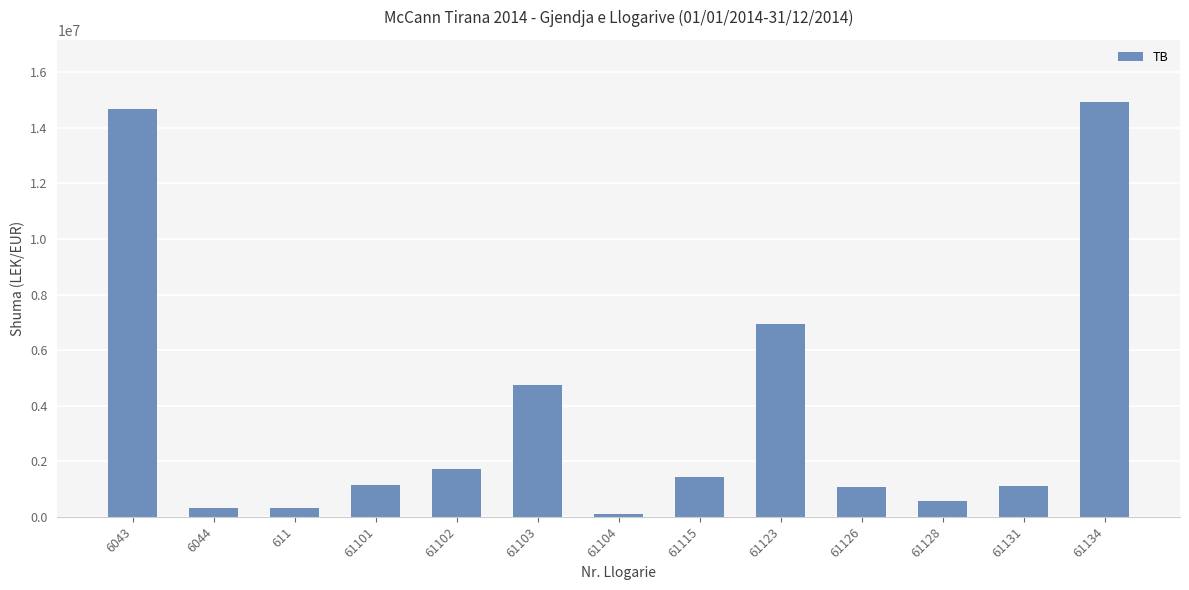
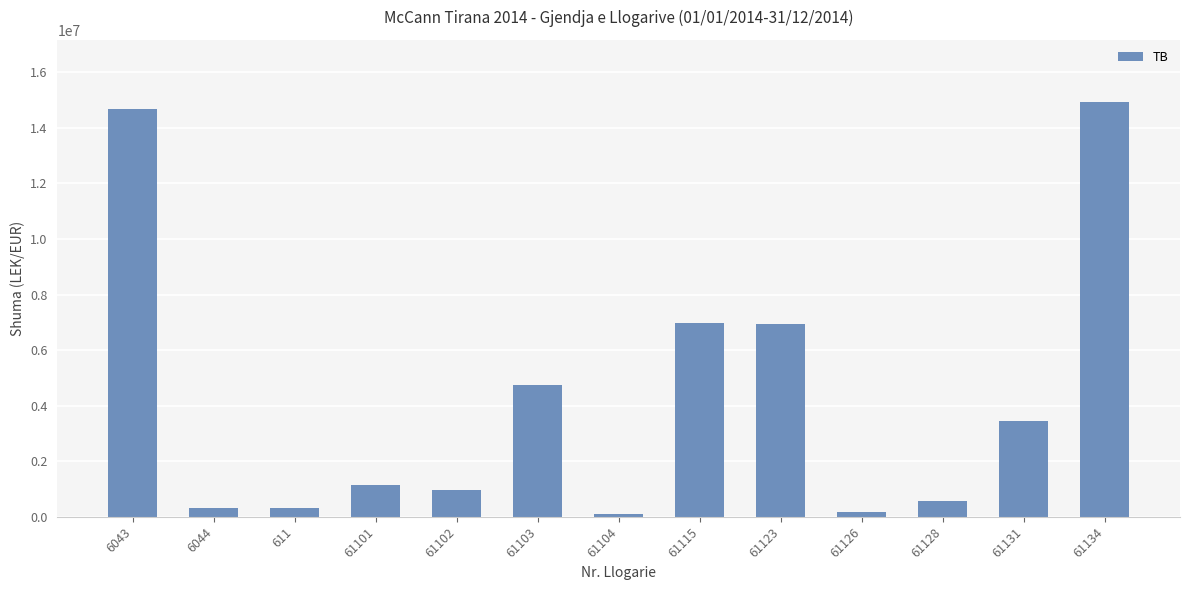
  {
    "6043": 14700000,
    "6044": 300000,
    "611": 300000,
    "61101": 1100000,
-   "61102": 1700000,
+   "61102": 1000000,
    "61103": 4700000,
    "61104": 100000,
-   "61115": 1400000,
+   "61115": 7000000,
    "61123": 6900000,
-   "61126": 1100000,
+   "61126": 200000,
    "61128": 600000,
-   "61131": 1100000,
+   "61131": 3500000,
    "61134": 14900000
  }
